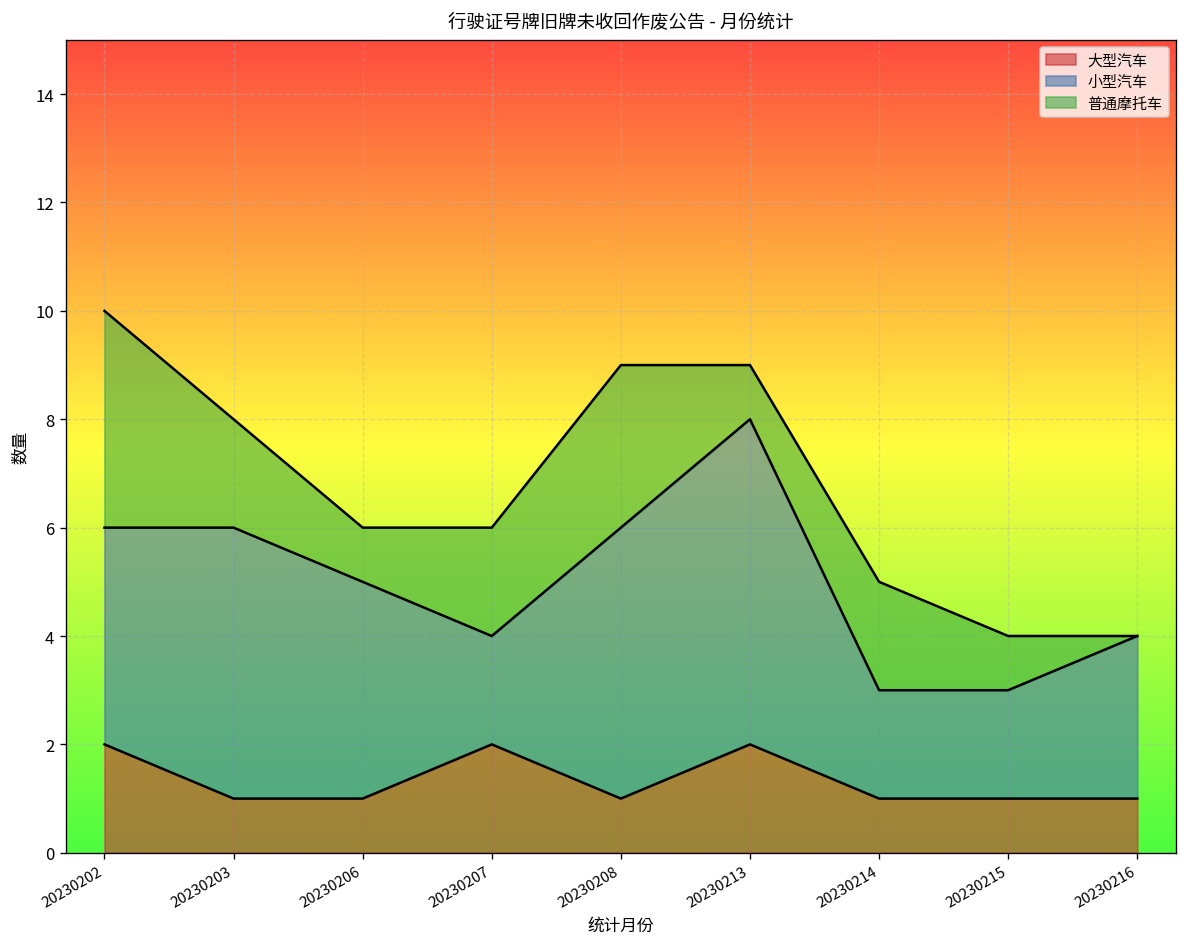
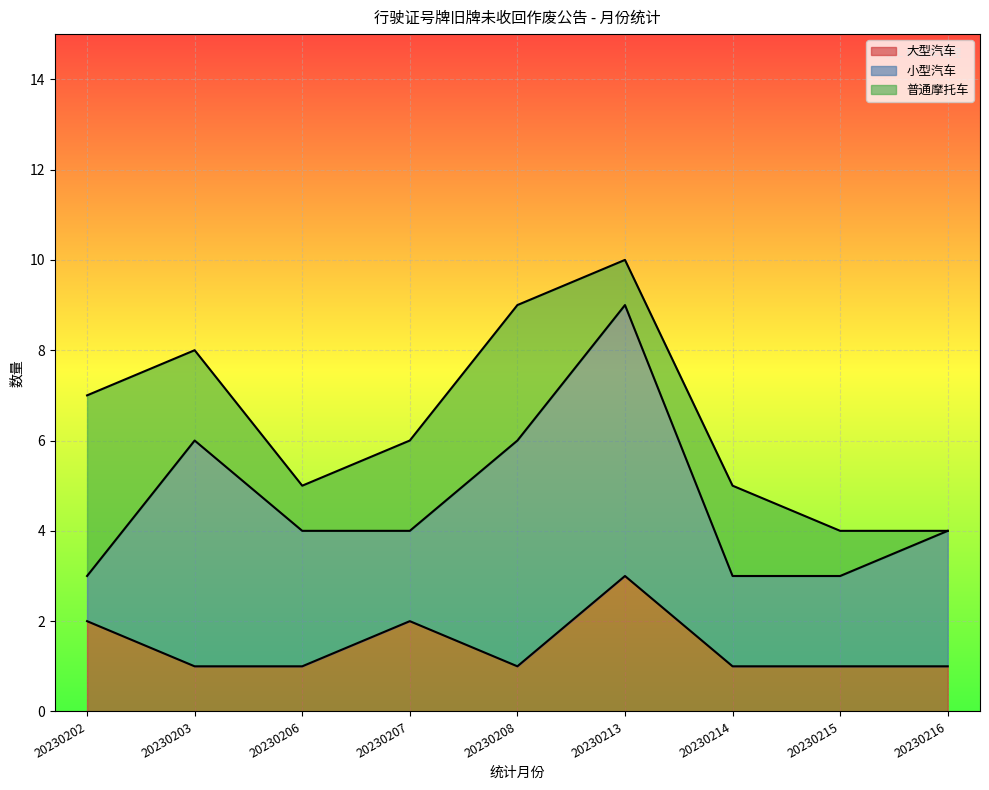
  {
    "大型汽车": {
      "20230202": 2,
      "20230203": 1,
      "20230206": 1,
      "20230207": 2,
      "20230208": 1,
-     "20230213": 2,
+     "20230213": 3,
      "20230214": 1,
      "20230215": 1,
      "20230216": 1
    },
    "小型汽车": {
-     "20230202": 4,
+     "20230202": 1,
      "20230203": 5,
-     "20230206": 4,
+     "20230206": 3,
      "20230207": 2,
      "20230208": 5,
      "20230213": 6,
      "20230214": 2,
      "20230215": 2
    },
    "普通摩托车": {
      "20230202": 4,
      "20230203": 2,
      "20230206": 1,
      "20230207": 2,
      "20230208": 3,
      "20230213": 1,
      "20230214": 2,
      "20230215": 1
    }
  }
